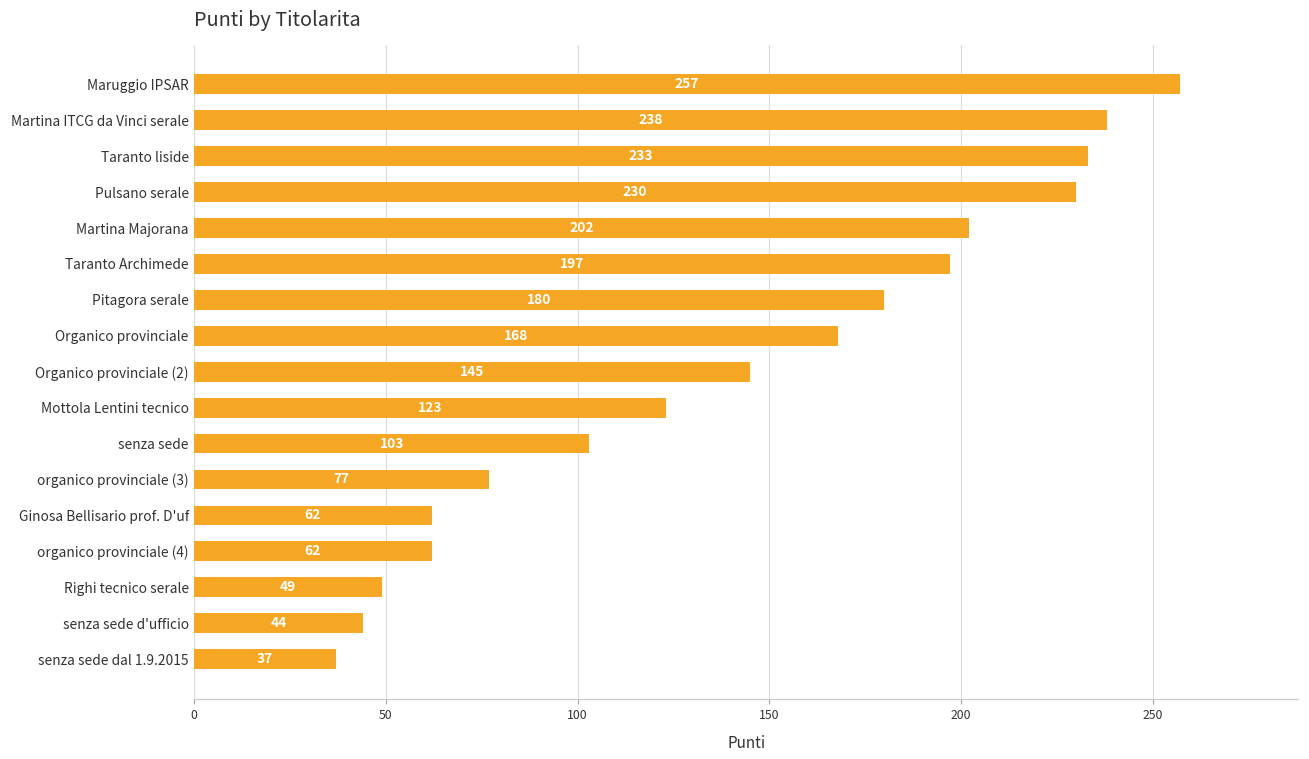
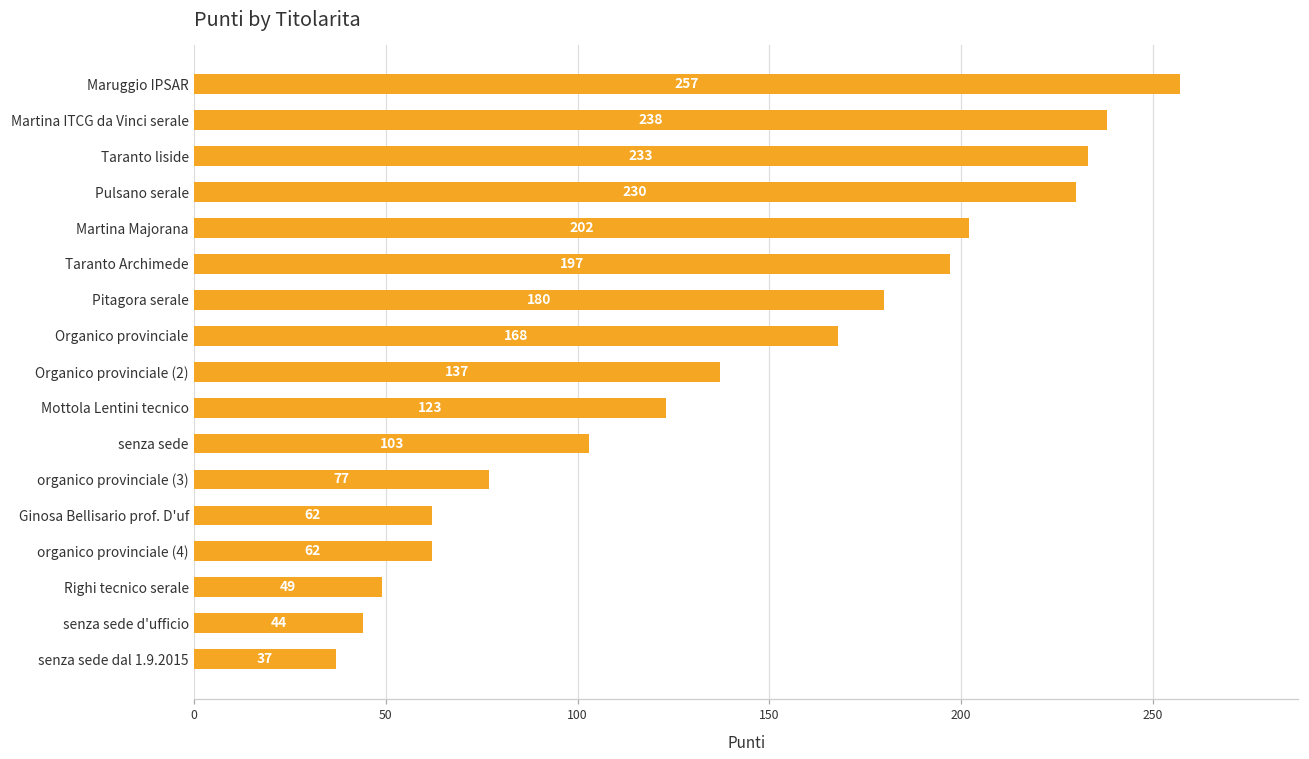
  {
    "Maruggio IPSAR": 257,
    "Martina ITCG da Vinci serale": 238,
    "Taranto liside": 233,
    "Pulsano serale": 230,
    "Martina Majorana": 202,
    "Taranto Archimede": 197,
    "Pitagora serale": 180,
    "Organico provinciale": 168,
-   "Organico provinciale (2)": 145,
+   "Organico provinciale (2)": 137,
    "Mottola Lentini tecnico": 123,
    "senza sede": 103,
    "organico provinciale (3)": 77,
    "Ginosa Bellisario prof. D'uf": 62,
    "organico provinciale (4)": 62,
    "Righi tecnico serale": 49,
    "senza sede d'ufficio": 44,
    "senza sede dal 1.9.2015": 37
  }
